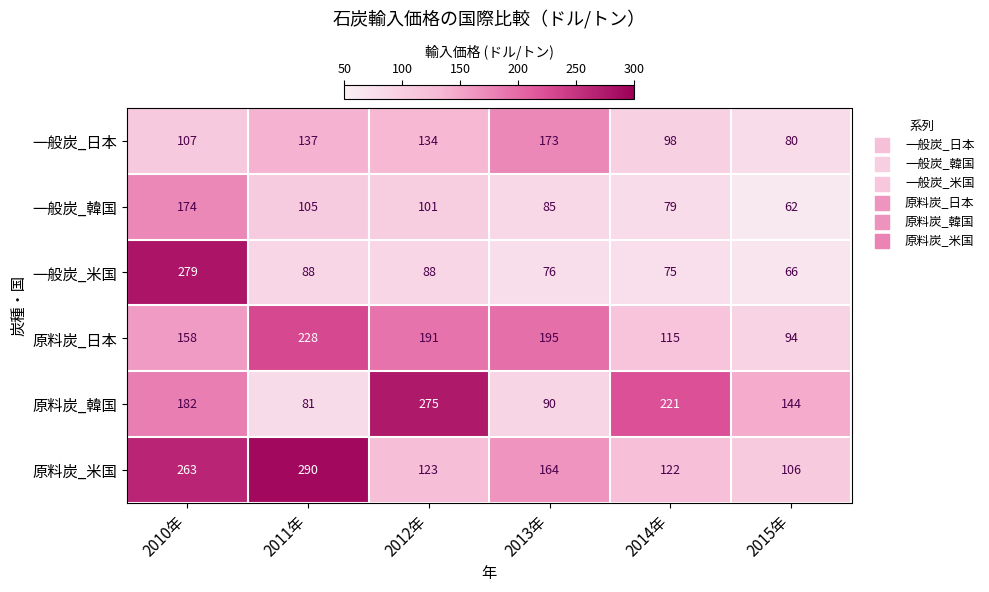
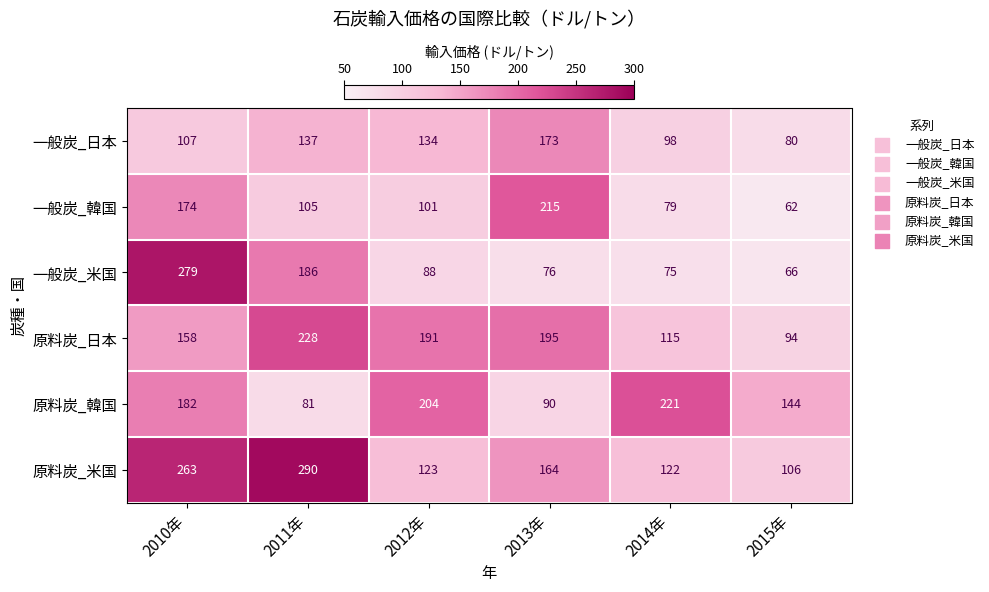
  {
    "一般炭_日本": {
      "2010年": 107,
      "2011年": 137,
      "2012年": 134,
      "2013年": 173,
      "2014年": 98,
      "2015年": 80
    },
    "一般炭_韓国": {
      "2010年": 174,
      "2011年": 105,
      "2012年": 101,
-     "2013年": 85,
+     "2013年": 215,
      "2014年": 79,
      "2015年": 62
    },
    "一般炭_米国": {
      "2010年": 279,
-     "2011年": 88,
+     "2011年": 186,
      "2012年": 88,
      "2013年": 76,
      "2014年": 75,
      "2015年": 66
    },
    "原料炭_日本": {
      "2010年": 158,
      "2011年": 228,
      "2012年": 191,
      "2013年": 195,
      "2014年": 115,
      "2015年": 94
    },
    "原料炭_韓国": {
      "2010年": 182,
      "2011年": 81,
-     "2012年": 275,
+     "2012年": 204,
      "2013年": 90,
      "2014年": 221,
      "2015年": 144
    },
    "原料炭_米国": {
      "2010年": 263,
      "2011年": 290,
      "2012年": 123,
      "2013年": 164,
      "2014年": 122,
      "2015年": 106
    }
  }
